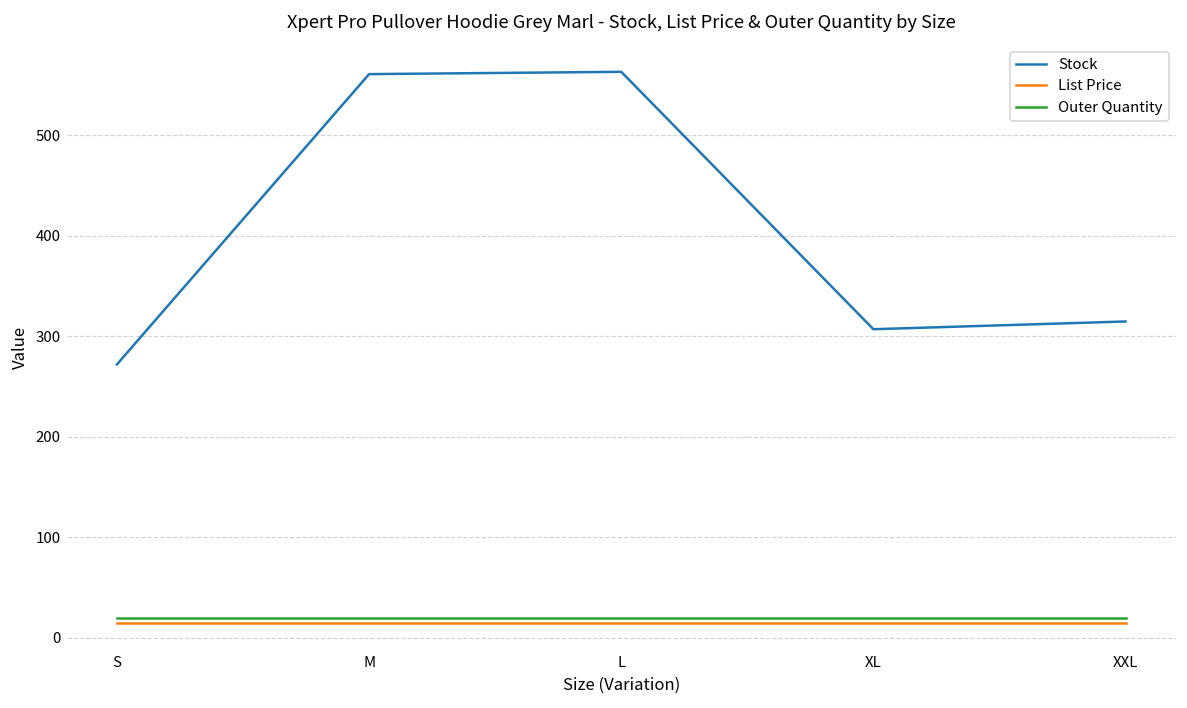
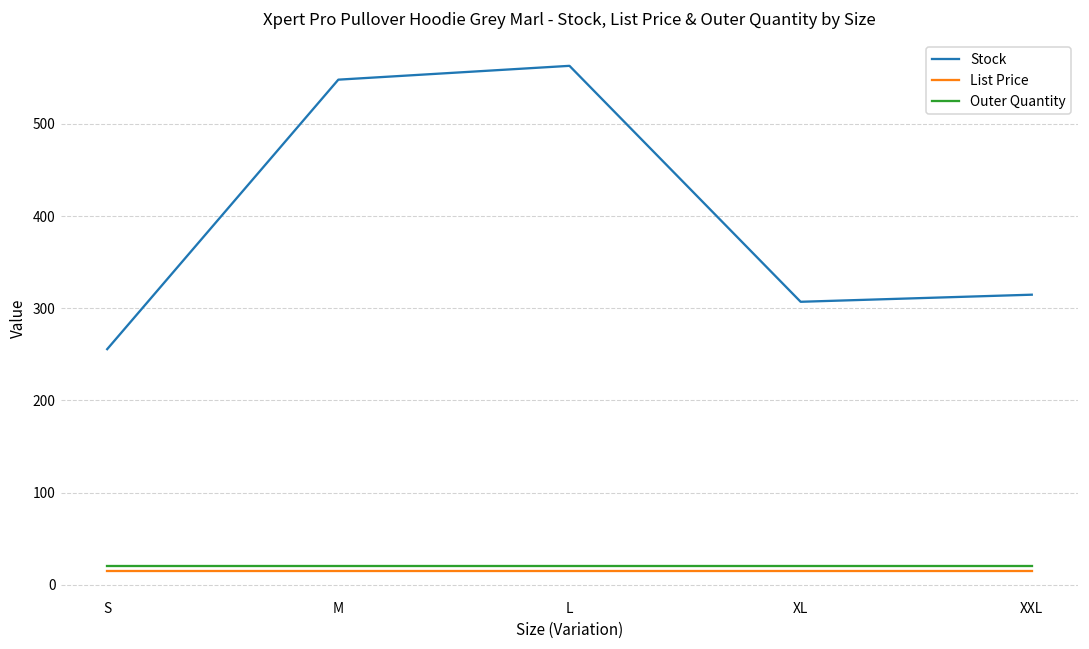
  {
    "Stock": {
-     "S": 270,
-     "M": 560,
+     "S": 260,
+     "M": 550,
      "L": 560,
      "XL": 310,
      "XXL": 310
    },
    "List Price": {
      "S": 10,
      "M": 10,
      "L": 10,
      "XL": 10,
      "XXL": 10
    },
    "Outer Quantity": {
      "S": 20,
      "M": 20,
      "L": 20,
      "XL": 20,
      "XXL": 20
    }
  }
